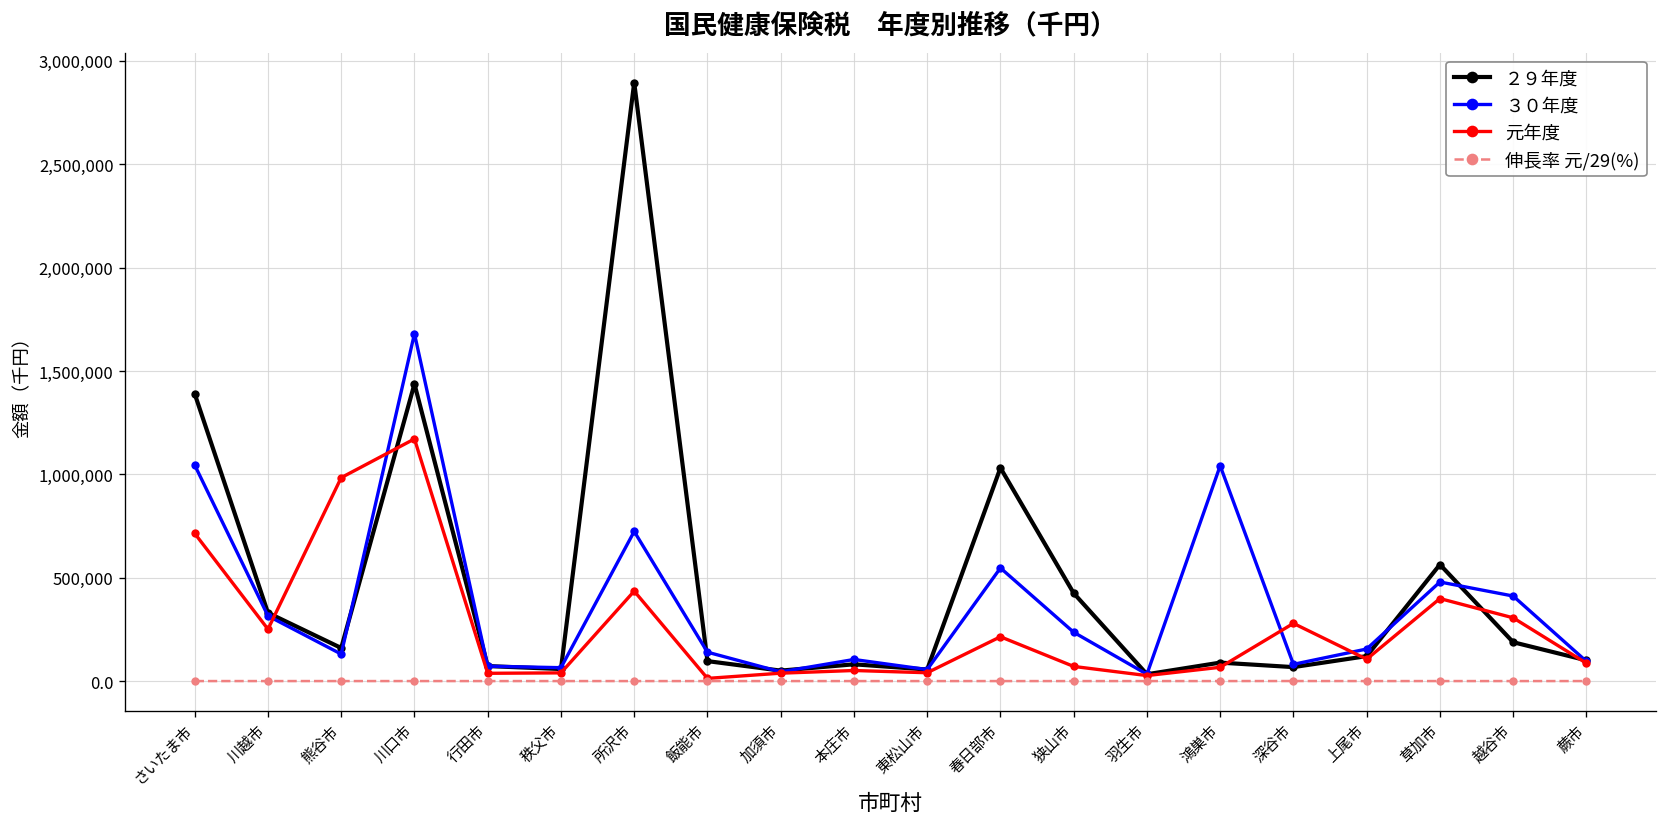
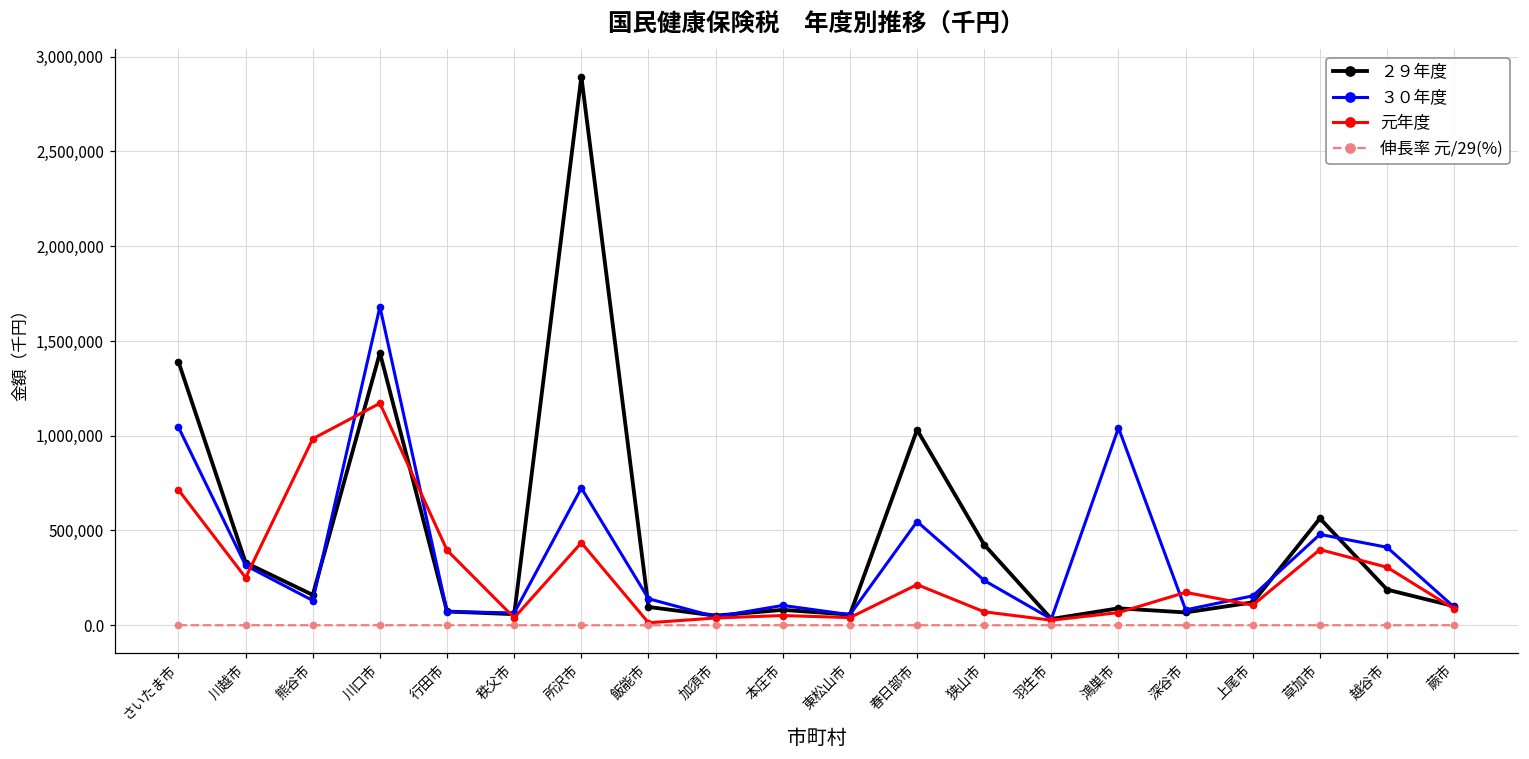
  {
    "２９年度": {
      "さいたま市": "1,390,000",
      "川越市": "330,000",
      "熊谷市": "160,000",
      "川口市": "1,440,000",
      "所沢市": "2,900,000",
      "飯能市": "100,000",
      "本庄市": "80,000",
      "春日部市": "1,030,000",
      "狭山市": "430,000",
      "鴻巣市": "90,000",
      "上尾市": "120,000",
      "草加市": "560,000",
      "越谷市": "190,000"
    },
    "３０年度": {
      "さいたま市": "1,040,000",
      "川越市": "320,000",
      "熊谷市": "130,000",
      "川口市": "1,680,000",
      "所沢市": "720,000",
      "飯能市": "140,000",
      "本庄市": "100,000",
      "春日部市": "550,000",
      "狭山市": "240,000",
      "鴻巣市": "1,040,000",
      "上尾市": "160,000",
      "草加市": "480,000",
      "越谷市": "410,000"
    },
    "元年度": {
      "さいたま市": "710,000",
      "川越市": "250,000",
      "熊谷市": "980,000",
      "川口市": "1,170,000",
-     "行田市": "40,000",
+     "行田市": "400,000",
      "秩父市": "40,000",
      "所沢市": "440,000",
      "本庄市": "50,000",
      "東松山市": "40,000",
      "春日部市": "210,000",
      "狭山市": "70,000",
      "鴻巣市": "70,000",
-     "深谷市": "280,000",
+     "深谷市": "170,000",
      "上尾市": "110,000",
      "草加市": "400,000",
      "越谷市": "310,000"
    },
    "伸長率 元/29(%)": {
      "さいたま市": "0",
      "川越市": "0",
      "熊谷市": "0",
      "川口市": "0",
      "行田市": "0",
      "秩父市": "0",
      "所沢市": "0",
      "加須市": "0",
      "本庄市": "0",
      "東松山市": "0",
      "春日部市": "0",
      "狭山市": "0",
      "羽生市": "0",
      "鴻巣市": "0",
      "深谷市": "0",
      "上尾市": "0",
      "草加市": "0",
      "越谷市": "0",
      "蕨市": "0"
    }
  }
